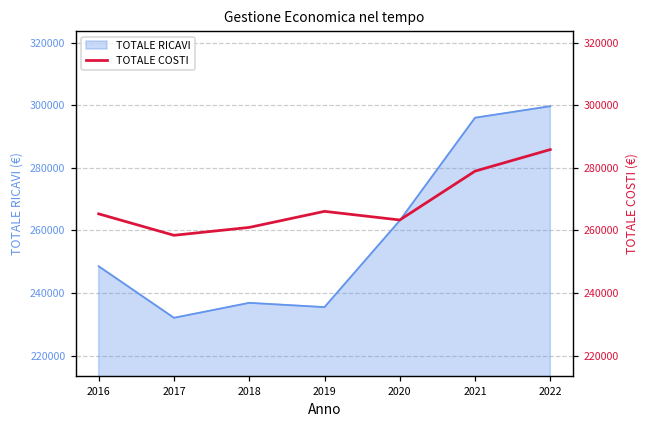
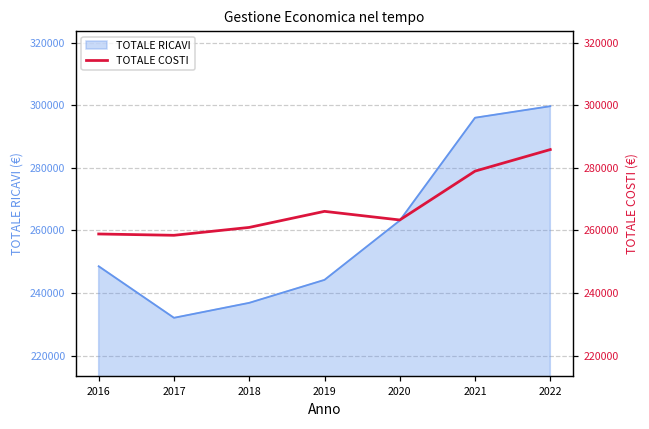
  {
    "TOTALE RICAVI": {
      "2016": 249000,
      "2017": 232000,
      "2018": 237000,
-     "2019": 235000,
+     "2019": 244000,
      "2020": 263000,
      "2021": 296000,
      "2022": 300000
    },
    "TOTALE COSTI": {
-     "2016": 265000,
+     "2016": 259000,
      "2017": 258000,
      "2018": 261000,
      "2019": 266000,
      "2020": 263000,
      "2021": 279000,
      "2022": 286000
    }
  }
